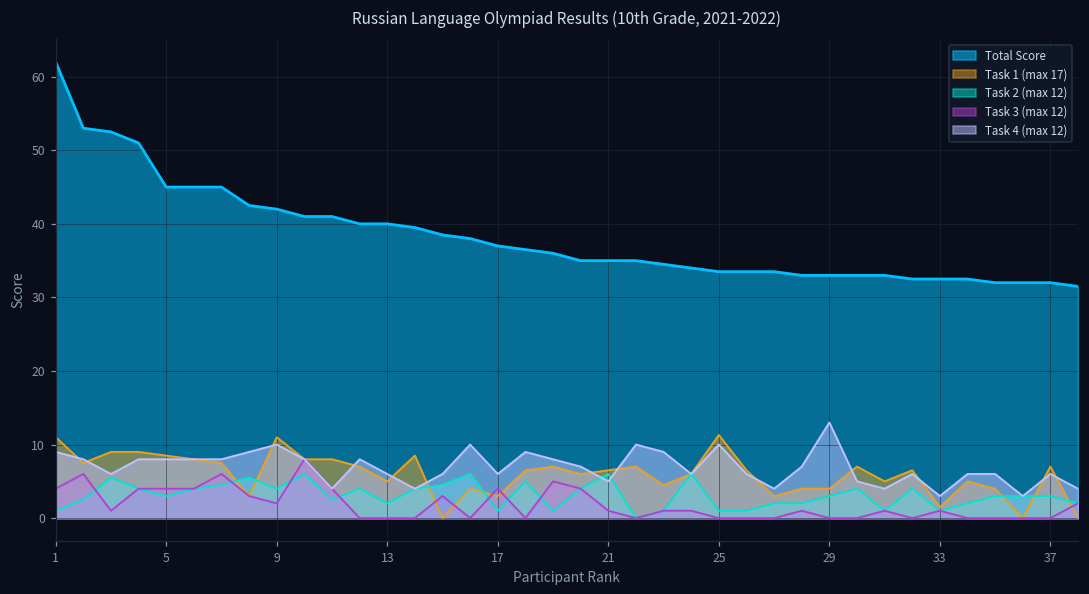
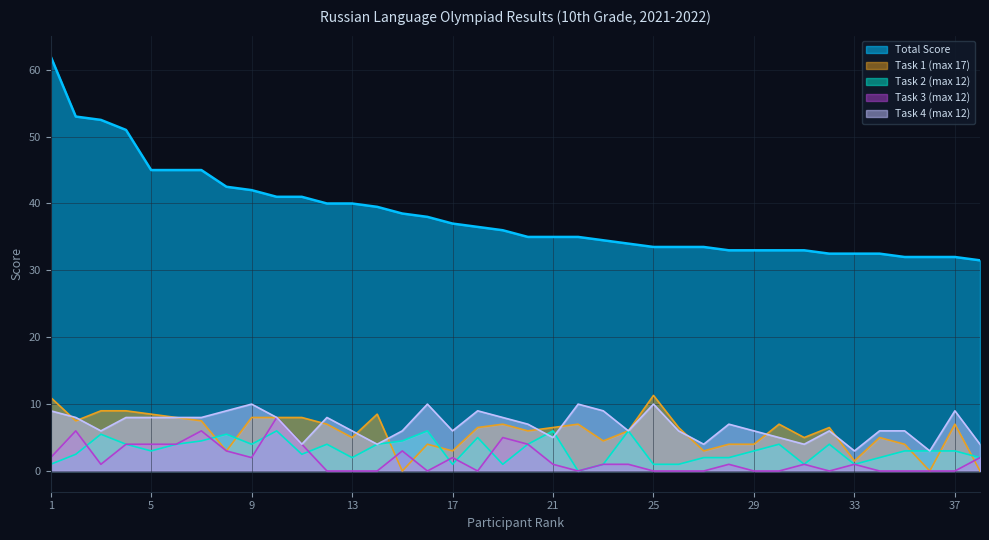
  {
    "Task 1 (max 17)": {
      "1": 11,
      "5": 9,
-     "9": 11,
+     "9": 8,
      "13": 5,
      "17": 3,
      "21": 7,
      "25": 11,
      "29": 4,
      "33": 2,
      "37": 7
    },
    "Task 3 (max 12)": {
-     "1": 4,
+     "1": 2,
      "5": 4,
      "9": 2,
      "13": 0,
-     "17": 4,
+     "17": 2,
      "21": 1,
      "25": 0,
      "29": 0,
      "37": 0
    },
    "Task 4 (max 12)": {
      "1": 9,
      "5": 8,
      "9": 10,
      "13": 6,
      "17": 6,
      "21": 5,
      "25": 10,
-     "29": 13,
+     "29": 6,
      "33": 3,
-     "37": 6
+     "37": 9
    }
  }
